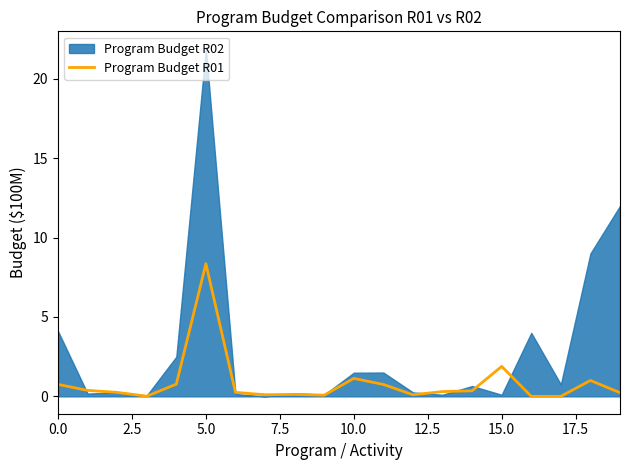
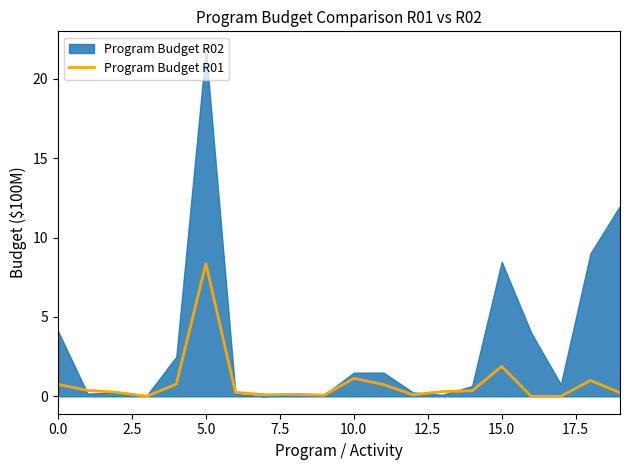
  {
    "Program Budget R01": {
      "0.0": 0.8,
      "5.0": 8.4,
      "10.0": 1.1,
      "15.0": 1.9
    },
    "Program Budget R02": {
      "0.0": 4.1,
      "10.0": 1.5,
-     "15.0": 0.1
+     "15.0": 8.5
    }
  }
